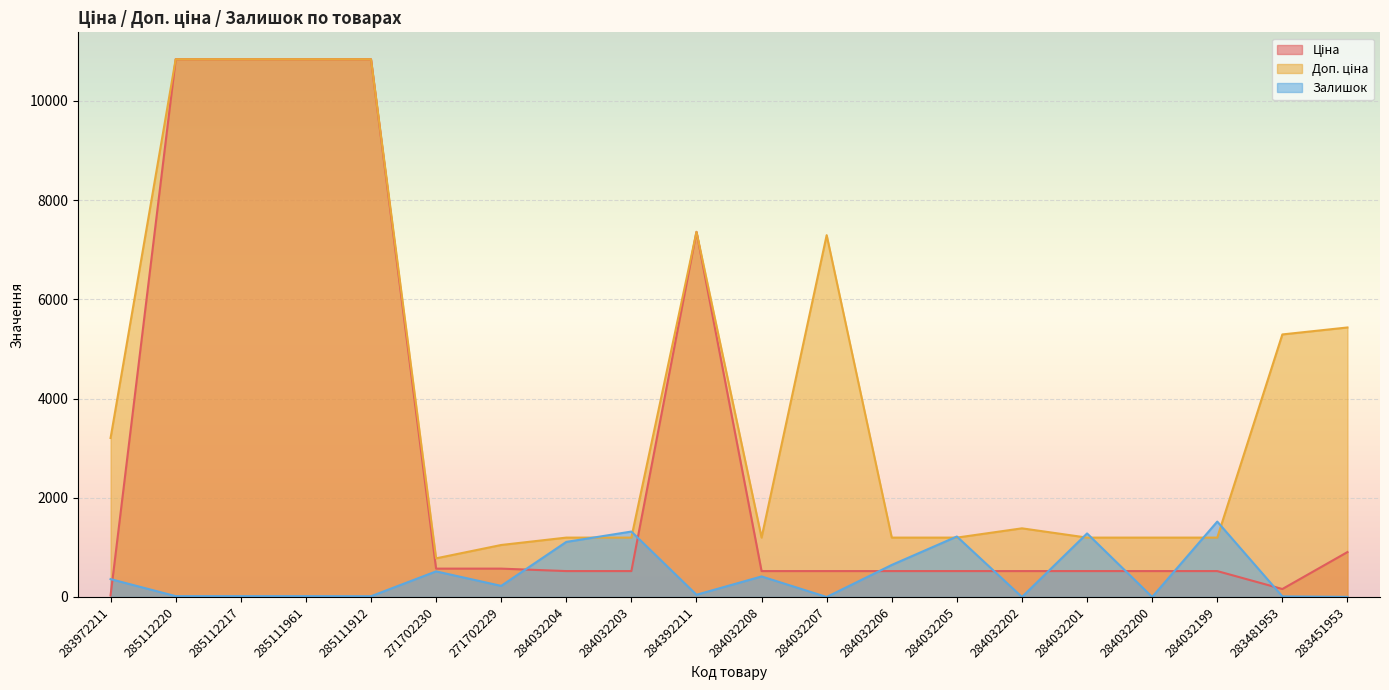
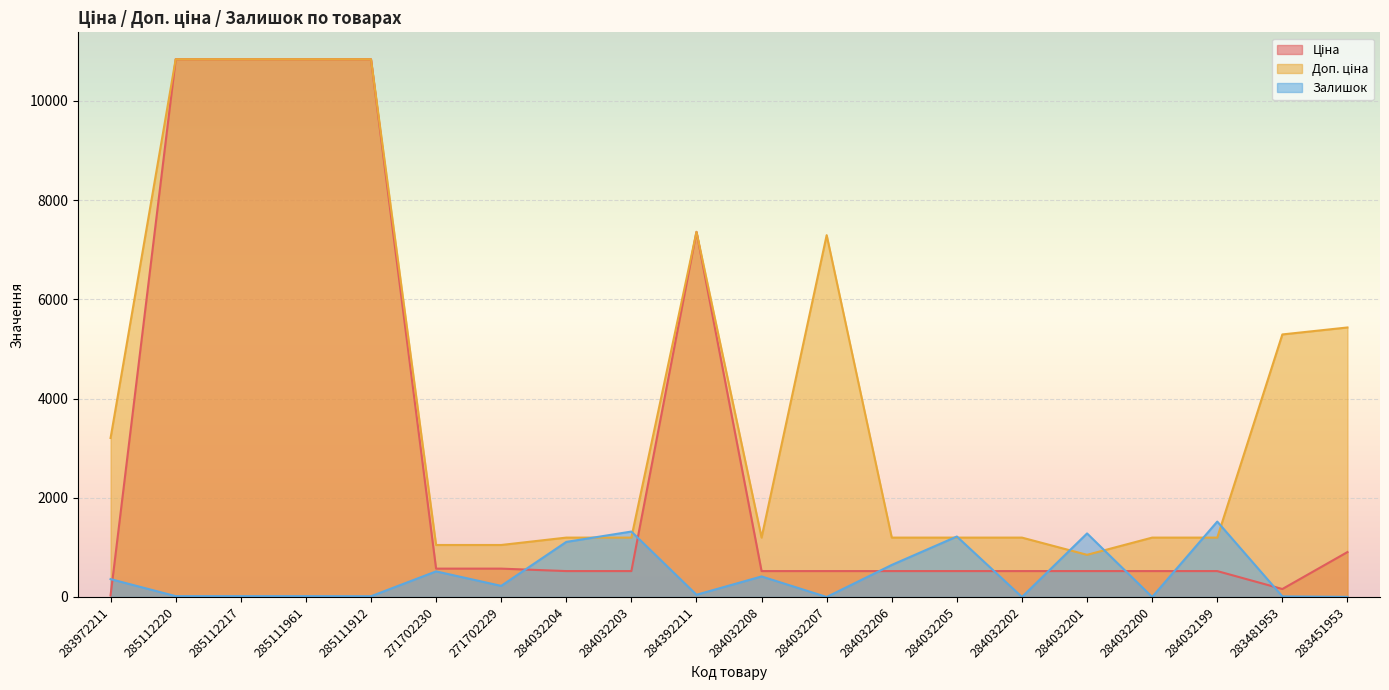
  {
    "Ціна": {
      "283972211": 0,
      "271702230": 600,
      "271702229": 600,
      "284032204": 500,
      "284032203": 500,
      "284032208": 500,
      "284032207": 500,
      "284032206": 500,
      "284032205": 500,
      "284032202": 500,
      "284032201": 500,
      "284032200": 500,
      "284032199": 500,
      "283481953": 200,
      "283451953": 900
    },
    "Доп. ціна": {
      "283972211": 3200,
-     "271702230": 800,
+     "271702230": 1000,
      "271702229": 1000,
      "284032204": 1200,
      "284032203": 1200,
      "284032208": 1200,
      "284032207": 7300,
      "284032206": 1200,
-     "284032202": 1400,
-     "284032201": 1200,
+     "284032202": 1200,
+     "284032201": 800,
      "284032200": 1200,
      "284032199": 1200,
      "283481953": 5300,
      "283451953": 5400
    },
    "Залишок": {
      "283972211": 400,
      "285112220": 0,
      "285112217": 0,
      "285111961": 0,
      "285111912": 0,
      "271702230": 500,
      "271702229": 200,
      "284032204": 1100,
      "284032203": 1300,
      "284392211": 0,
      "284032208": 400,
      "284032207": 0,
      "284032206": 600,
      "284032202": 0,
      "284032201": 1300,
      "284032200": 0,
      "284032199": 1500,
      "283481953": 0,
      "283451953": 0
    }
  }
